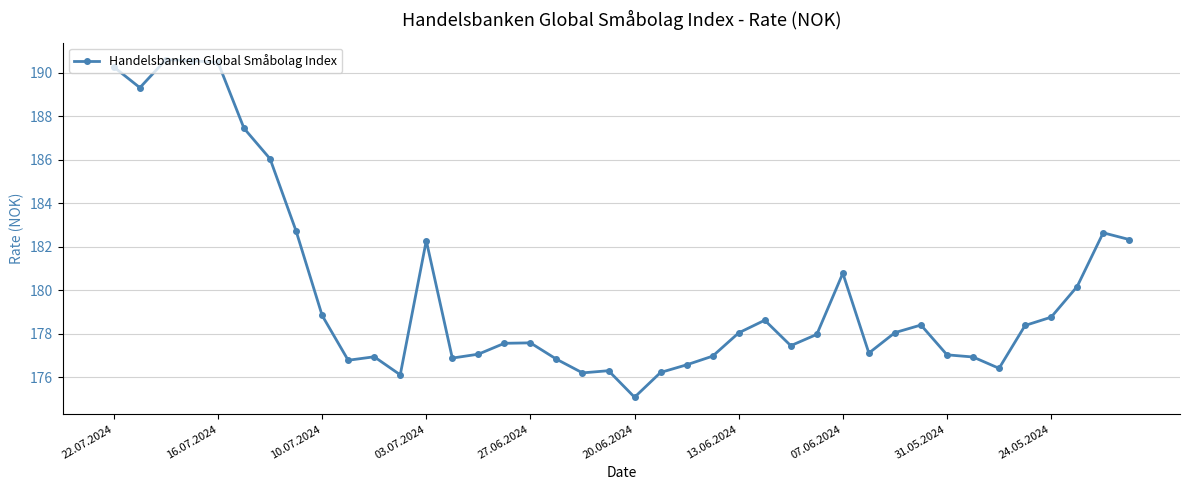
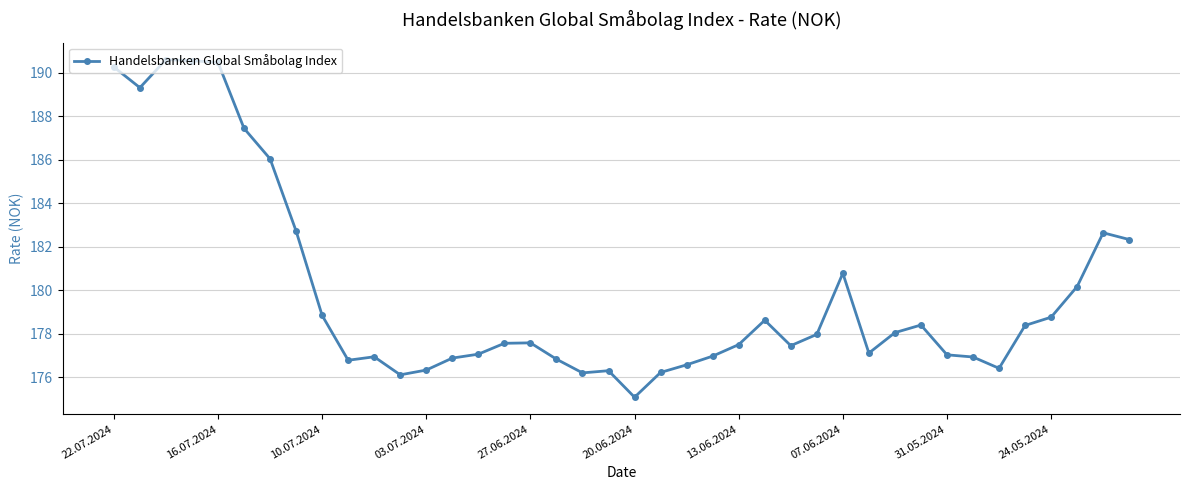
  {
    "10.07.2024": 178.9,
-   "03.07.2024": 182.3,
+   "03.07.2024": 176.3,
    "27.06.2024": 177.6,
    "20.06.2024": 175.1,
-   "13.06.2024": 178.1,
+   "13.06.2024": 177.5,
    "07.06.2024": 180.8,
    "31.05.2024": 177.0,
    "24.05.2024": 178.8
  }
